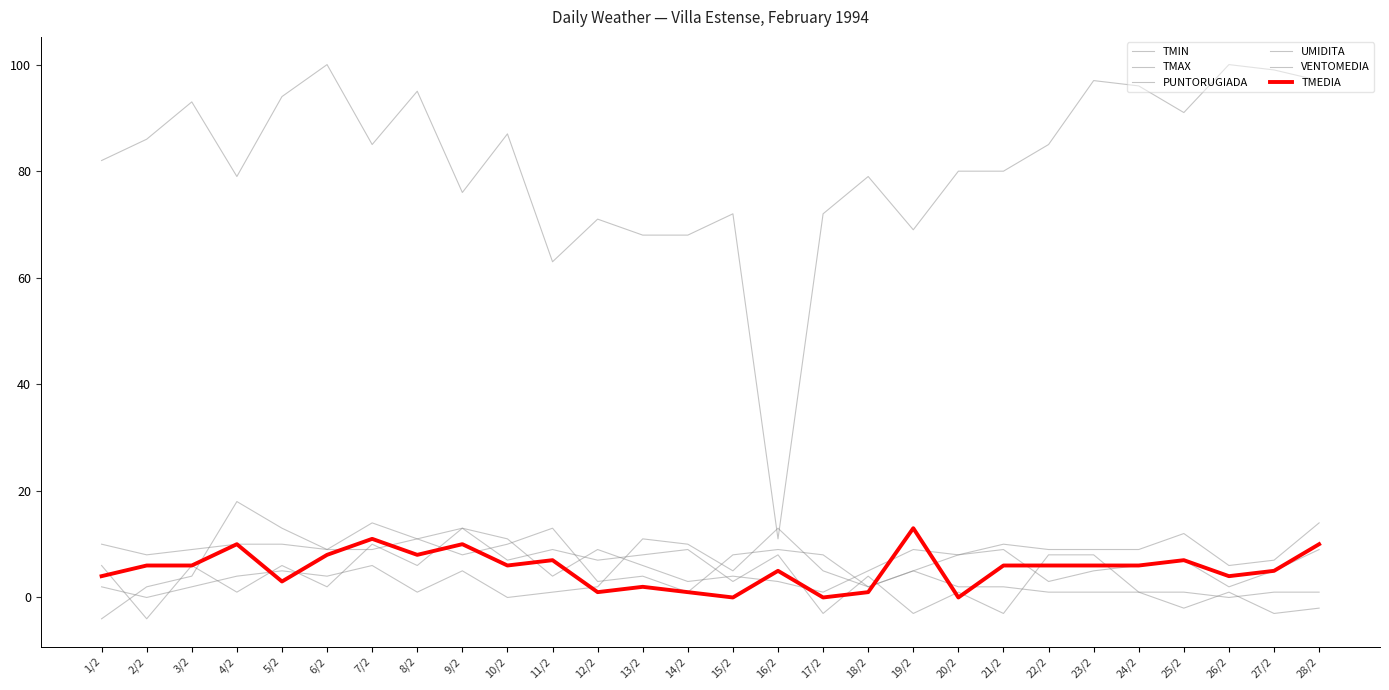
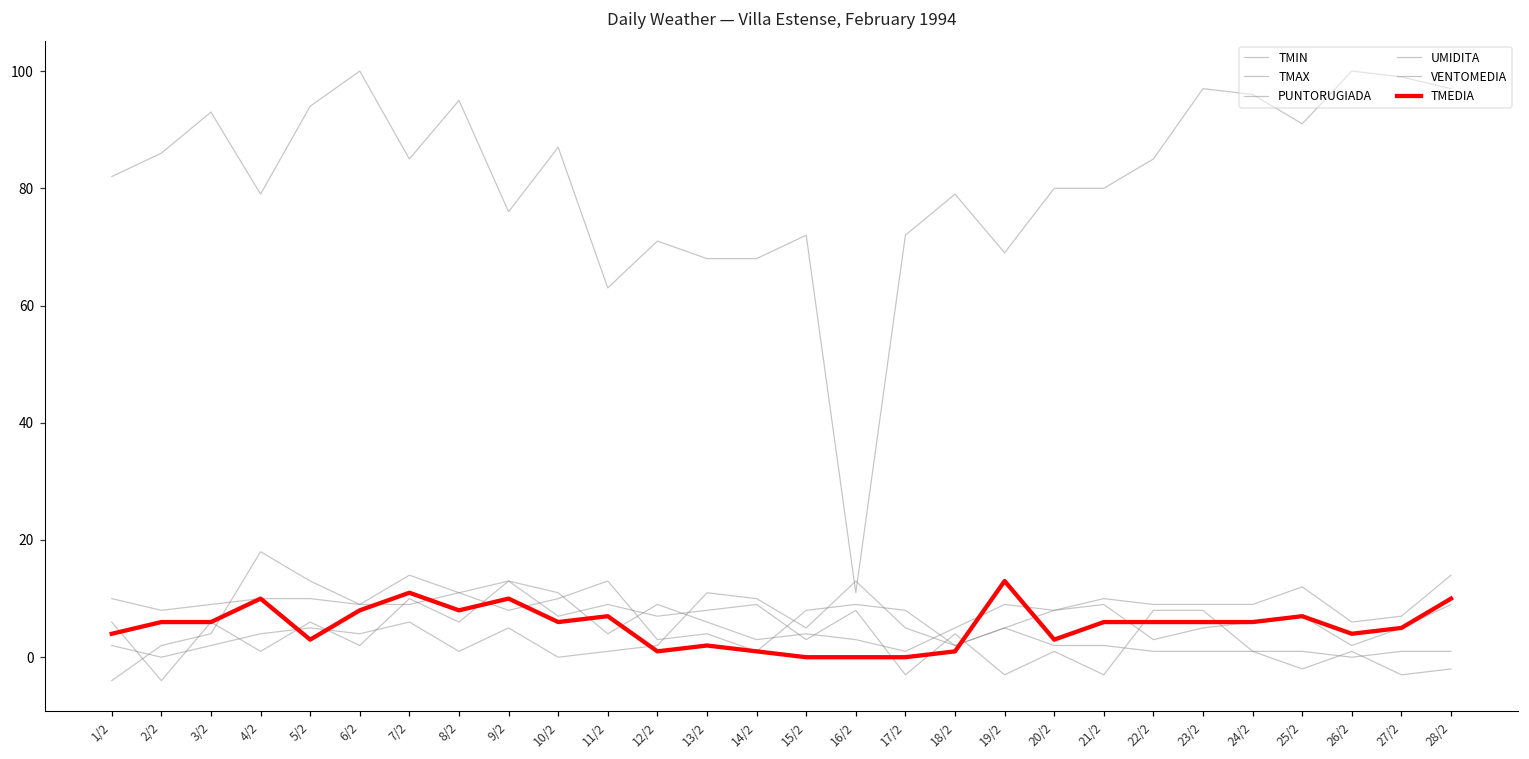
  {
    "TMEDIA": {
      "1/2": 4,
      "2/2": 6,
      "5/2": 3,
      "6/2": 8,
      "7/2": 11,
      "8/2": 8,
      "9/2": 10,
      "10/2": 6,
      "11/2": 7,
      "12/2": 1,
      "13/2": 2,
      "15/2": 0,
-     "16/2": 5,
+     "16/2": 0,
      "17/2": 0,
      "18/2": 1,
      "19/2": 13,
-     "20/2": 0,
+     "20/2": 3,
      "21/2": 6,
      "22/2": 6,
      "23/2": 6,
      "26/2": 4,
      "28/2": 10
    }
  }
